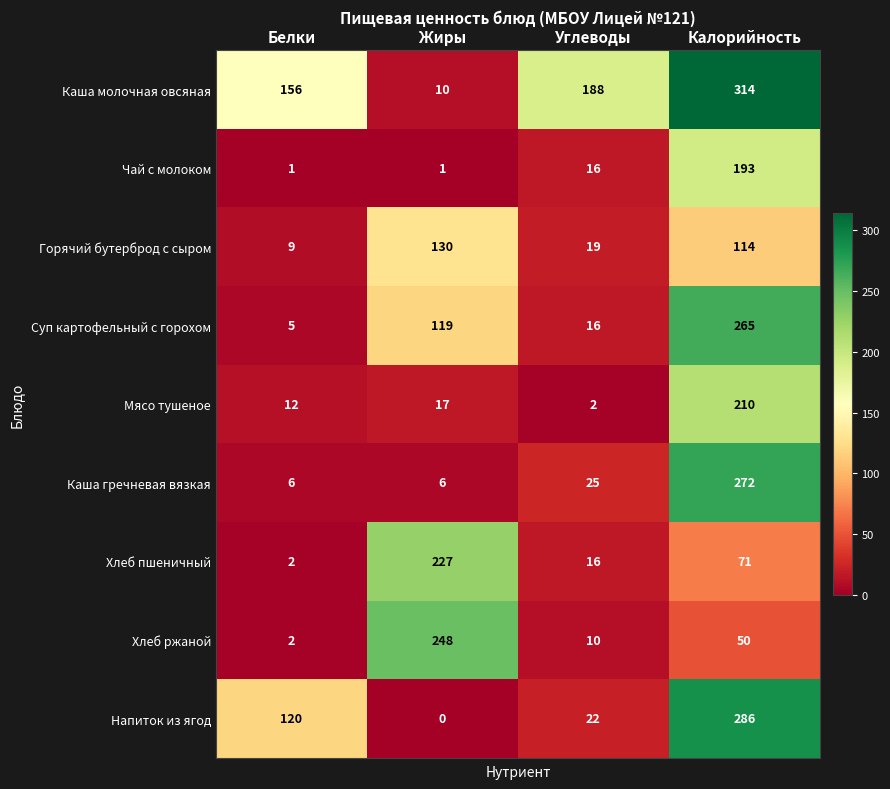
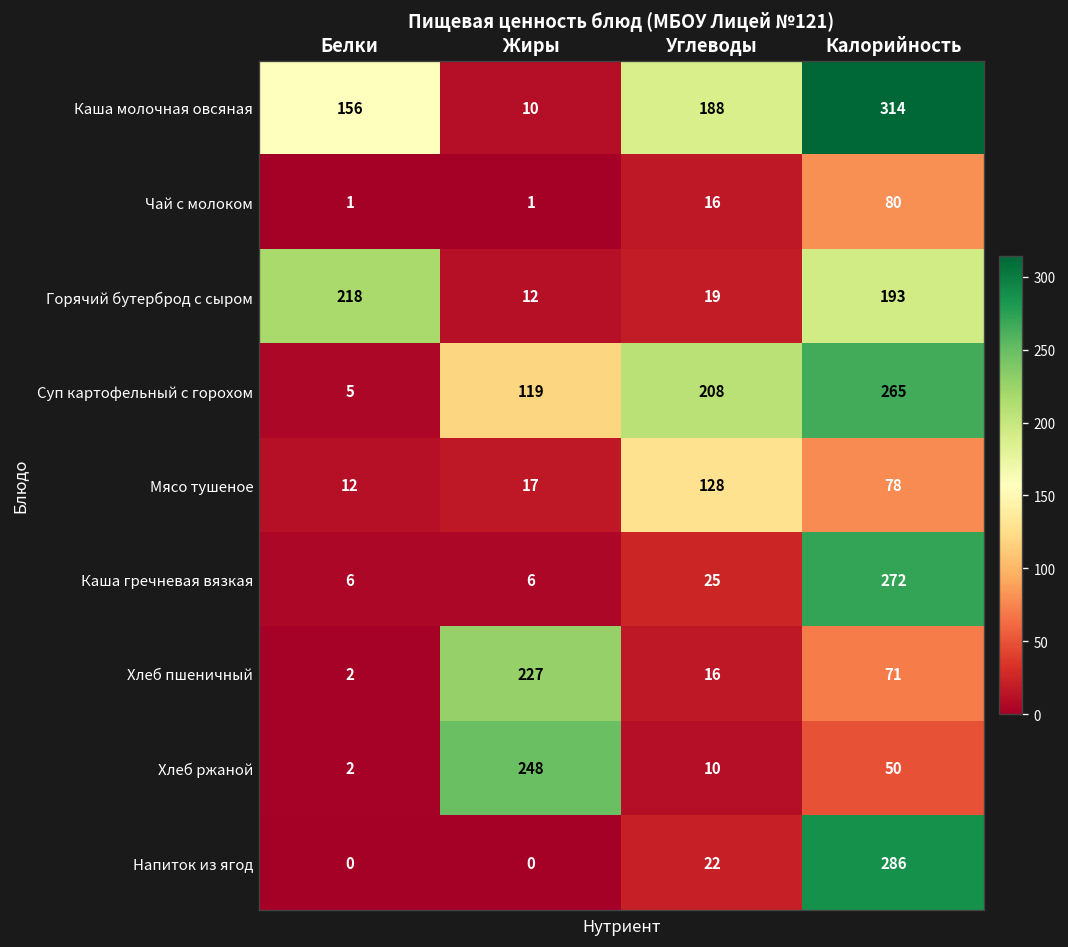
  {
    "Каша молочная овсяная": {
      "Белки": 156,
      "Жиры": 10,
      "Углеводы": 188,
      "Калорийность": 314
    },
    "Чай с молоком": {
      "Белки": 1,
      "Жиры": 1,
      "Углеводы": 16,
-     "Калорийность": 193
+     "Калорийность": 80
    },
    "Горячий бутерброд с сыром": {
-     "Белки": 9,
-     "Жиры": 130,
+     "Белки": 218,
+     "Жиры": 12,
      "Углеводы": 19,
-     "Калорийность": 114
+     "Калорийность": 193
    },
    "Суп картофельный с горохом": {
      "Белки": 5,
      "Жиры": 119,
-     "Углеводы": 16,
+     "Углеводы": 208,
      "Калорийность": 265
    },
    "Мясо тушеное": {
      "Белки": 12,
      "Жиры": 17,
-     "Углеводы": 2,
-     "Калорийность": 210
+     "Углеводы": 128,
+     "Калорийность": 78
    },
    "Каша гречневая вязкая": {
      "Белки": 6,
      "Жиры": 6,
      "Углеводы": 25,
      "Калорийность": 272
    },
    "Хлеб пшеничный": {
      "Белки": 2,
      "Жиры": 227,
      "Углеводы": 16,
      "Калорийность": 71
    },
    "Хлеб ржаной": {
      "Белки": 2,
      "Жиры": 248,
      "Углеводы": 10,
      "Калорийность": 50
    },
    "Напиток из ягод": {
-     "Белки": 120,
+     "Белки": 0,
      "Жиры": 0,
      "Углеводы": 22,
      "Калорийность": 286
    }
  }
